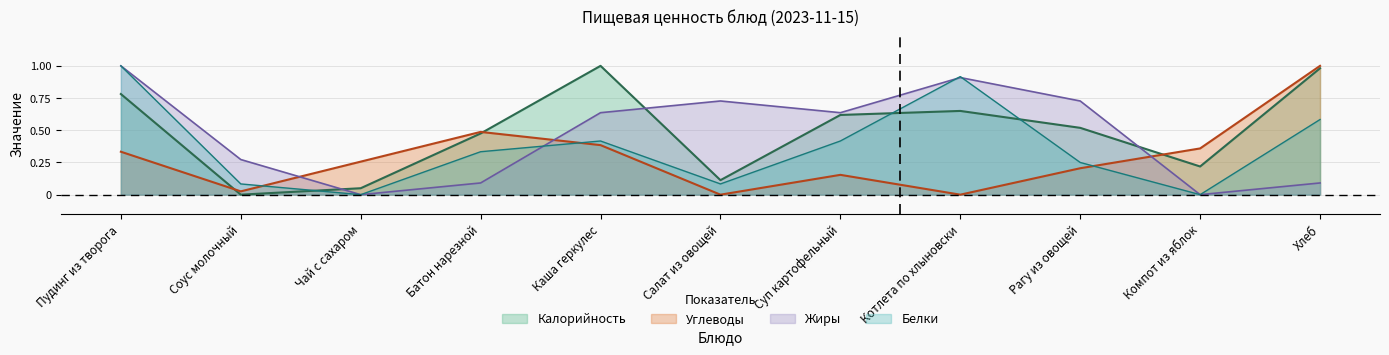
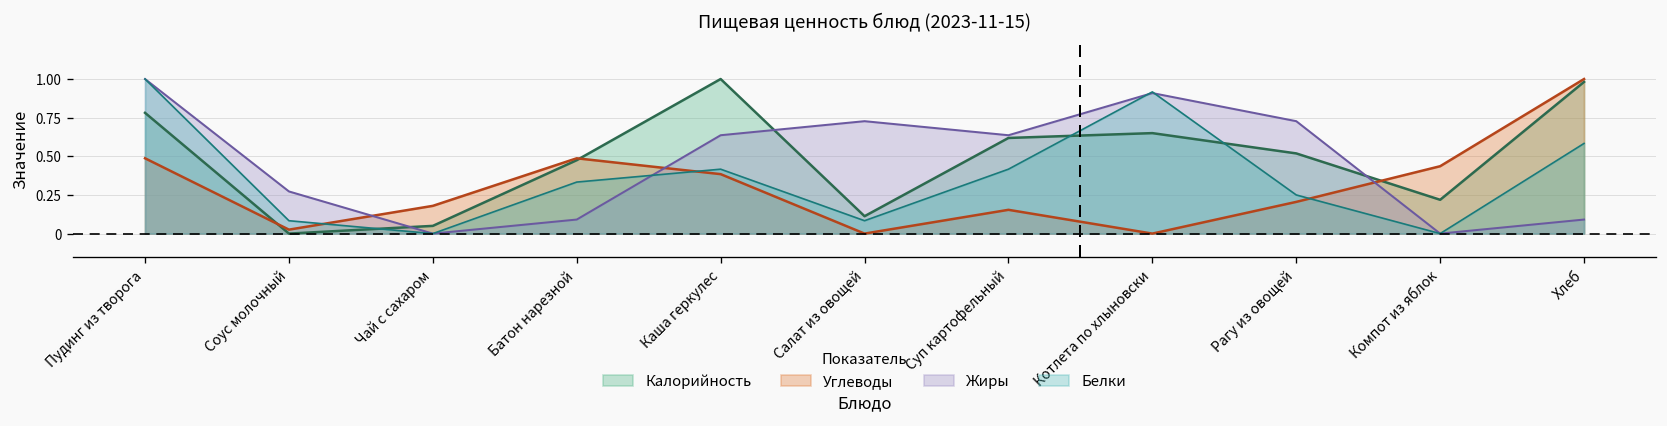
  {
    "Углеводы": {
-     "Пудинг из творога": 0.33,
+     "Пудинг из творога": 0.49,
      "Соус молочный": 0.03,
-     "Чай с сахаром": 0.26,
+     "Чай с сахаром": 0.18,
      "Каша геркулес": 0.38,
      "Салат из овощей": 0.00,
      "Суп картофельный": 0.15,
      "Котлета по хлыновски": 0.00,
      "Рагу из овощей": 0.21,
-     "Компот из яблок": 0.36
+     "Компот из яблок": 0.44
    }
  }
